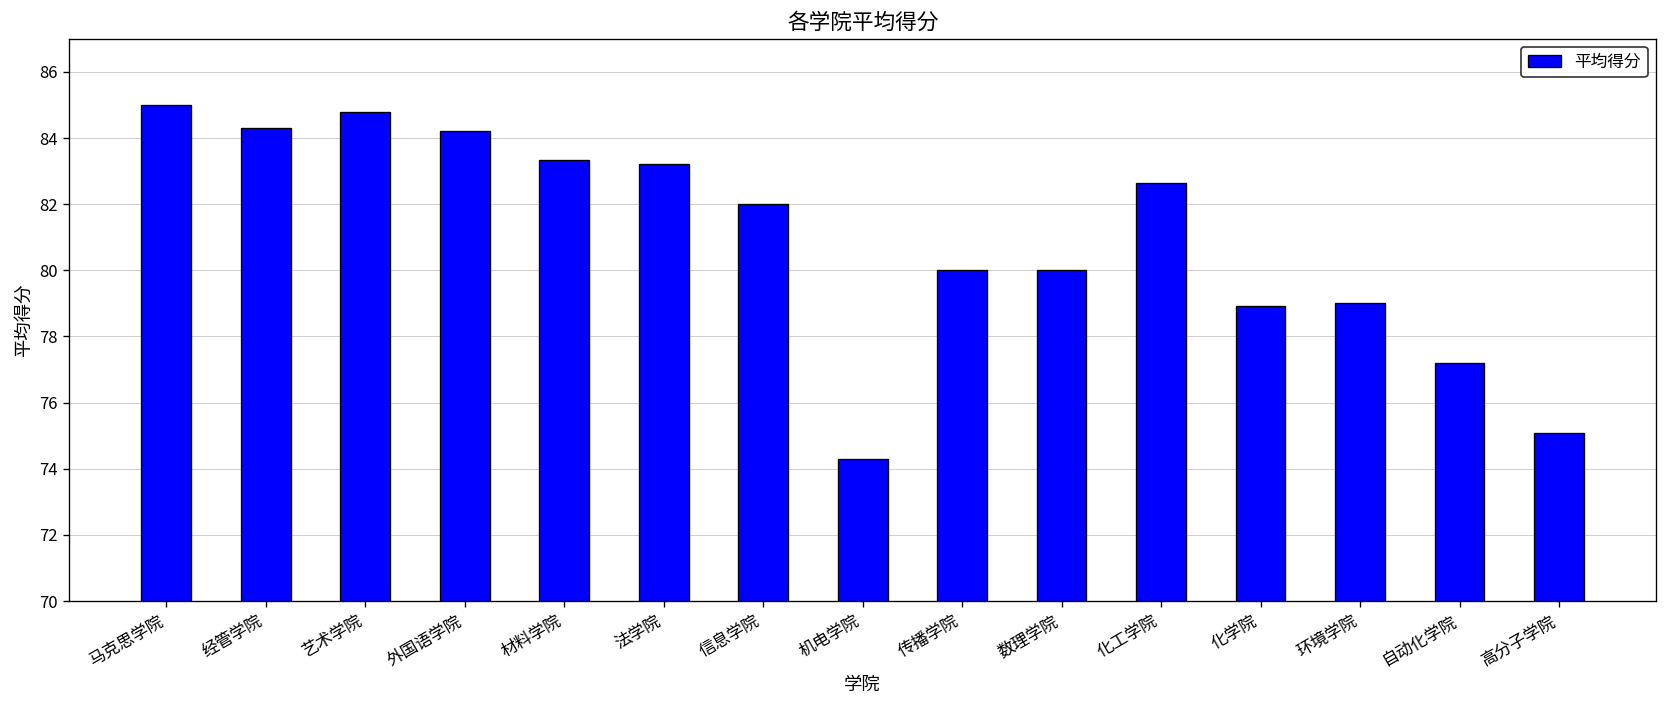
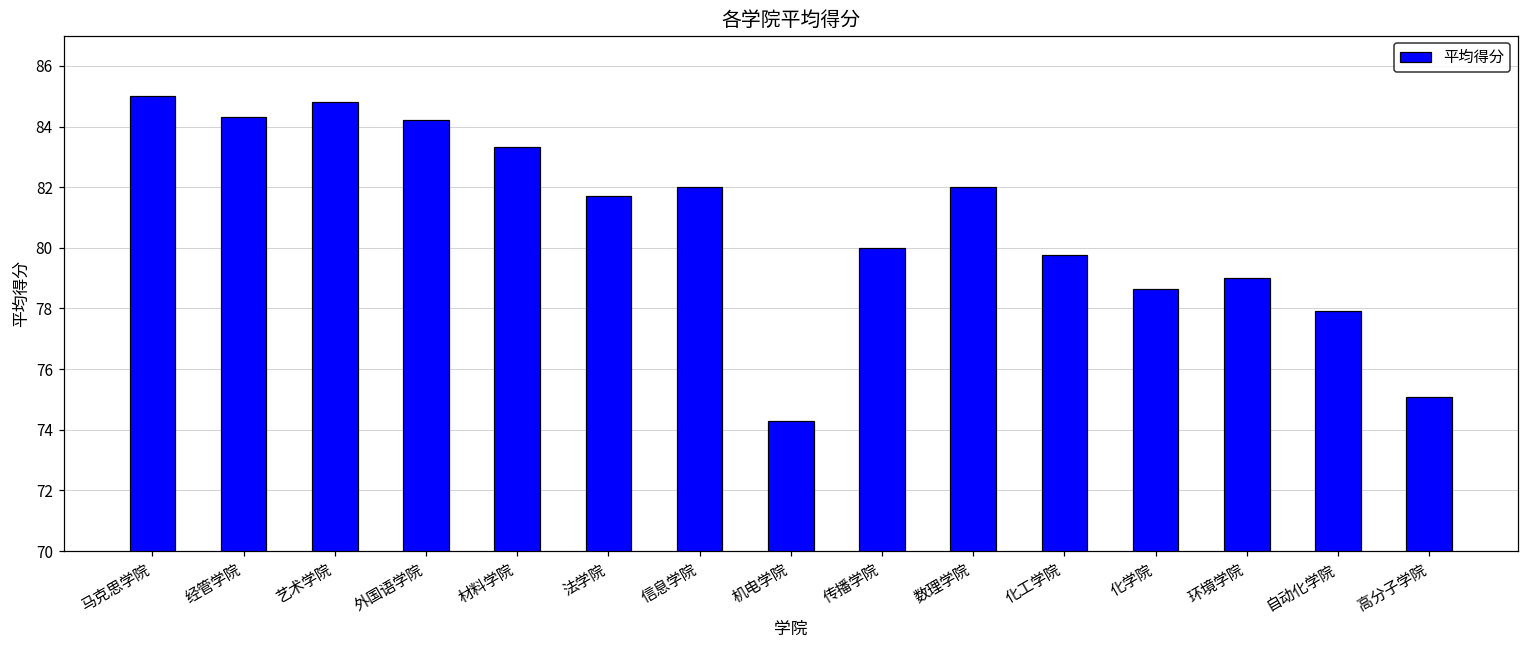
  {
    "马克思学院": 85.0,
    "经管学院": 84.3,
    "艺术学院": 84.8,
    "外国语学院": 84.2,
    "材料学院": 83.3,
-   "法学院": 83.2,
+   "法学院": 81.7,
    "信息学院": 82.0,
    "机电学院": 74.3,
    "传播学院": 80.0,
-   "数理学院": 80,
-   "化工学院": 82.6,
-   "化学院": 78.9,
+   "数理学院": 82,
+   "化工学院": 79.8,
+   "化学院": 78.6,
    "环境学院": 79.0,
-   "自动化学院": 77.2,
+   "自动化学院": 77.9,
    "高分子学院": 75.1
  }
